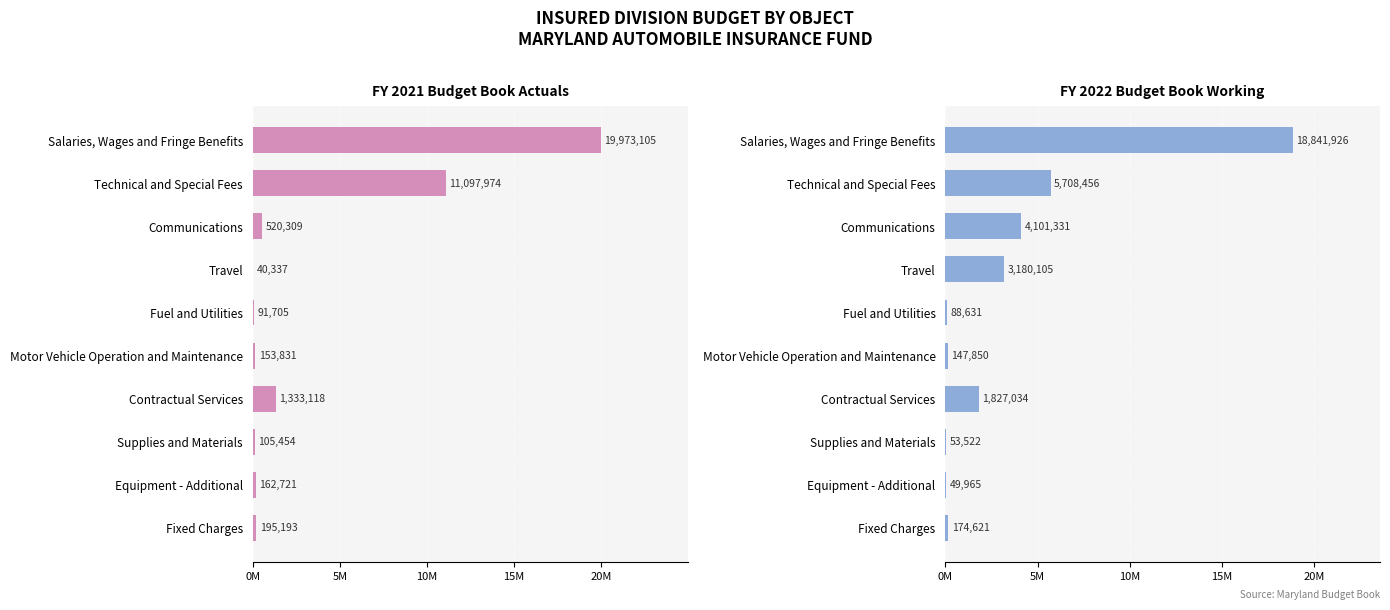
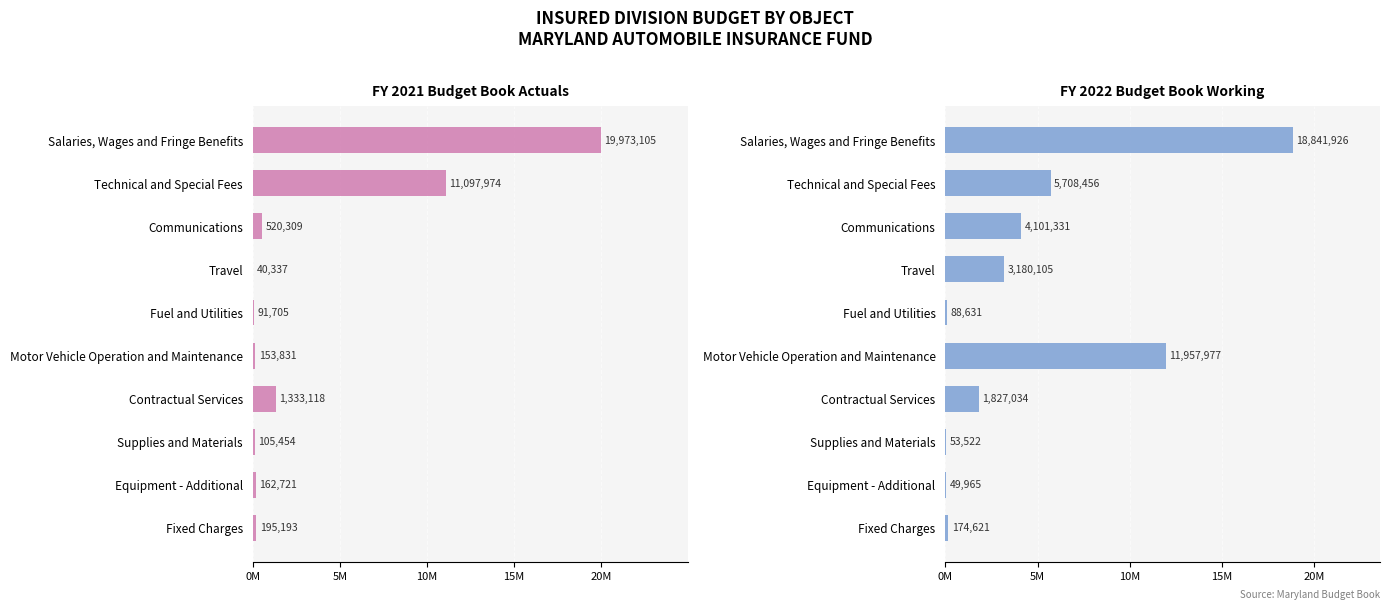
  {
    "FY 2021 Budget Book Actuals": {
      "Salaries, Wages and Fringe Benefits": "19,973,105",
      "Technical and Special Fees": "11,097,974",
      "Communications": "520,309",
      "Travel": "40,337",
      "Fuel and Utilities": "91,705",
      "Motor Vehicle Operation and Maintenance": "153,831",
      "Contractual Services": "1,333,118",
      "Supplies and Materials": "105,454",
      "Equipment - Additional": "162,721",
      "Fixed Charges": "195,193"
    },
    "FY 2022 Budget Book Working": {
      "Salaries, Wages and Fringe Benefits": "18,841,926",
      "Technical and Special Fees": "5,708,456",
      "Communications": "4,101,331",
      "Travel": "3,180,105",
      "Fuel and Utilities": "88,631",
-     "Motor Vehicle Operation and Maintenance": "147,850",
+     "Motor Vehicle Operation and Maintenance": "11,957,977",
      "Contractual Services": "1,827,034",
      "Supplies and Materials": "53,522",
      "Equipment - Additional": "49,965",
      "Fixed Charges": "174,621"
    }
  }
